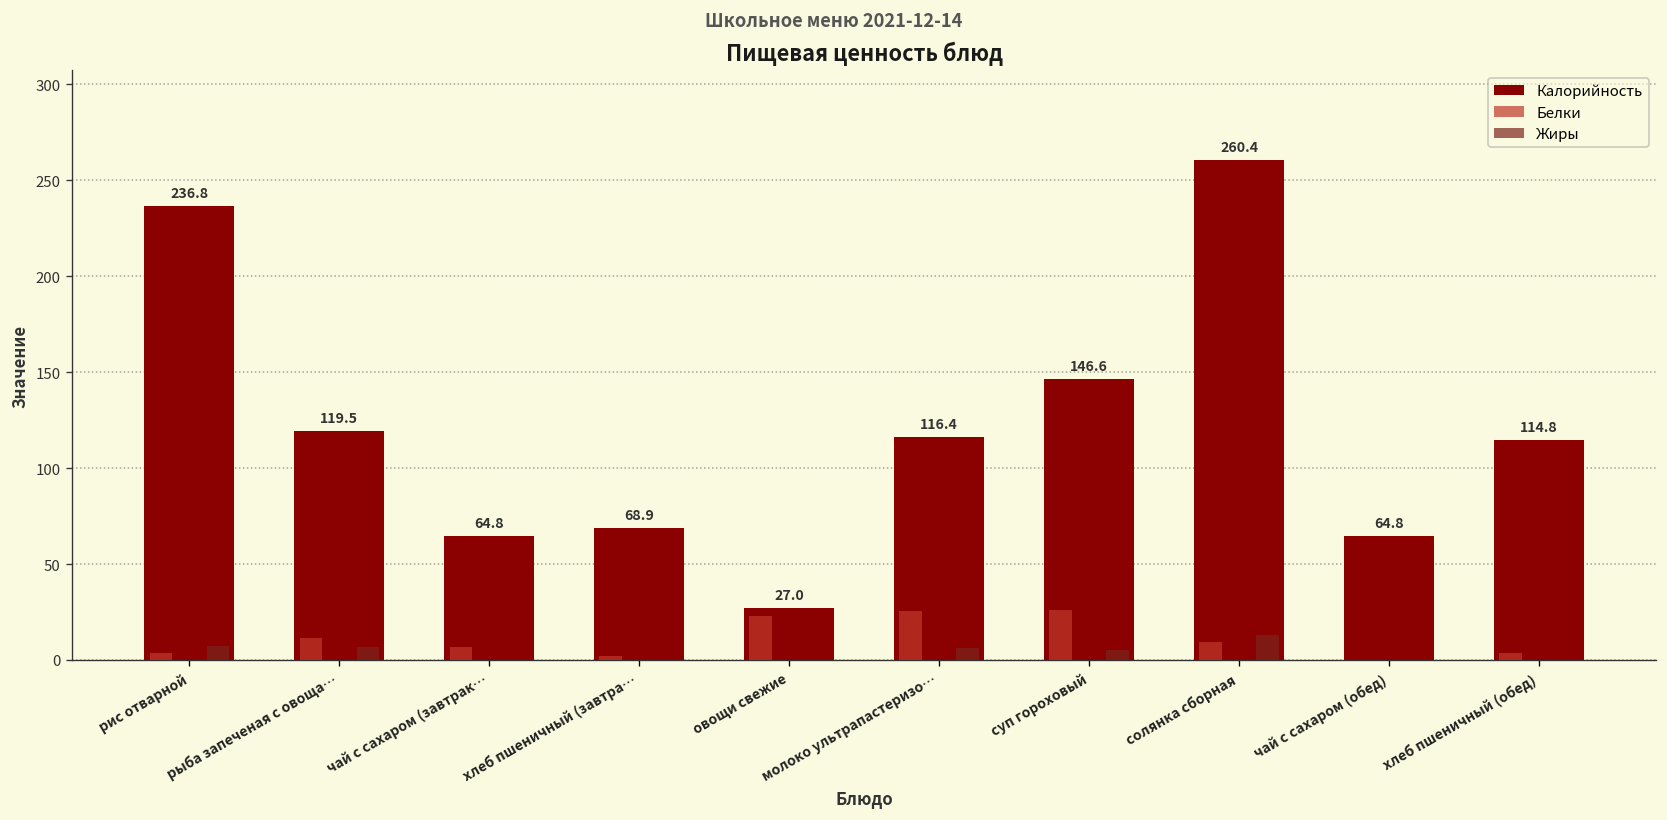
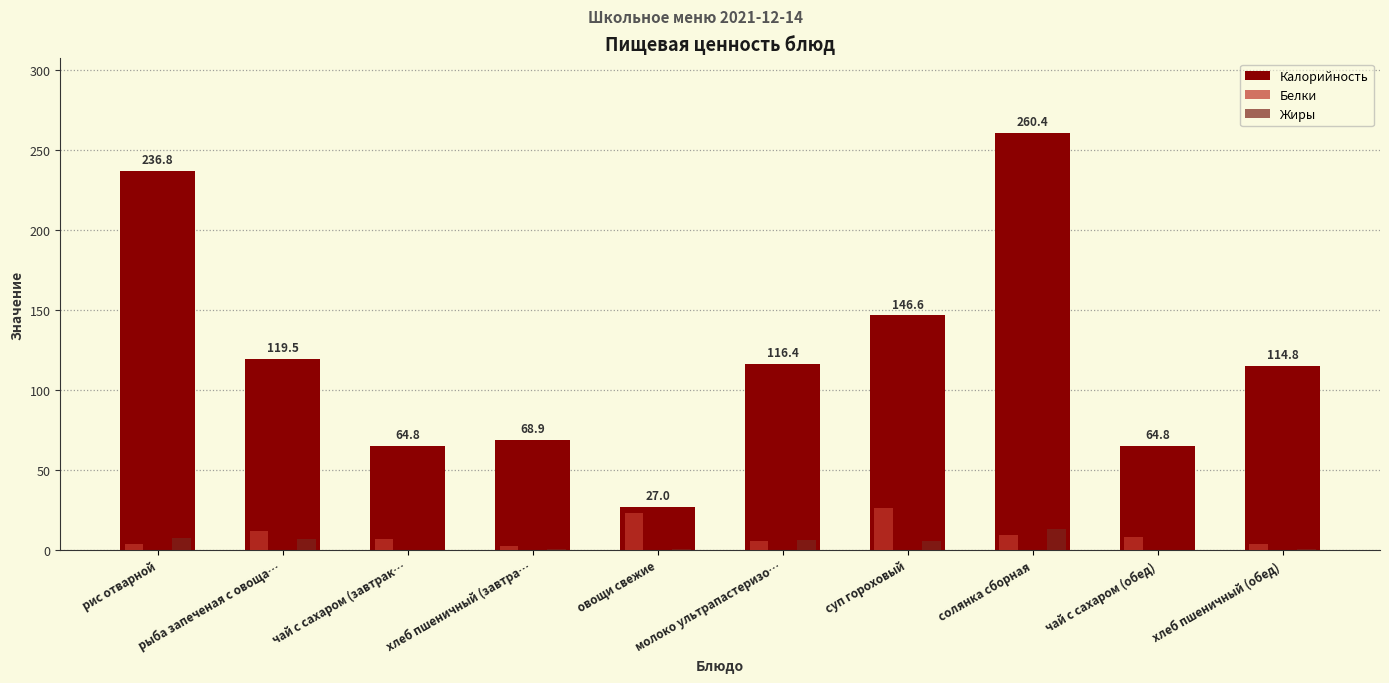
  {
    "Белки": {
-     "молоко ультрапастеризо…": 26,
-     "чай с сахаром (обед)": 0
+     "молоко ультрапастеризо…": 6,
+     "чай с сахаром (обед)": 8
    }
  }
